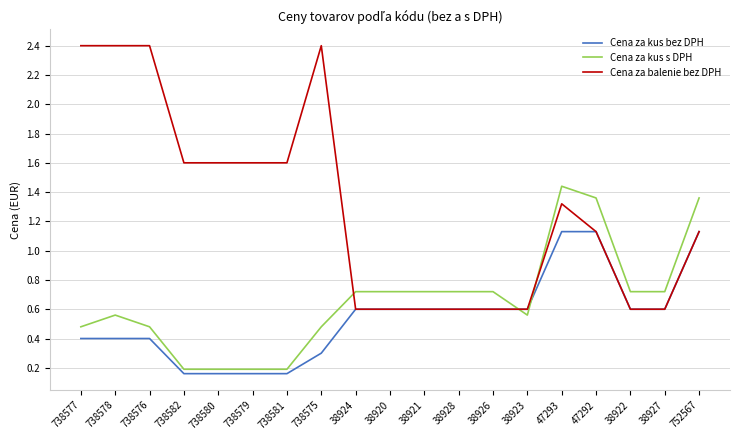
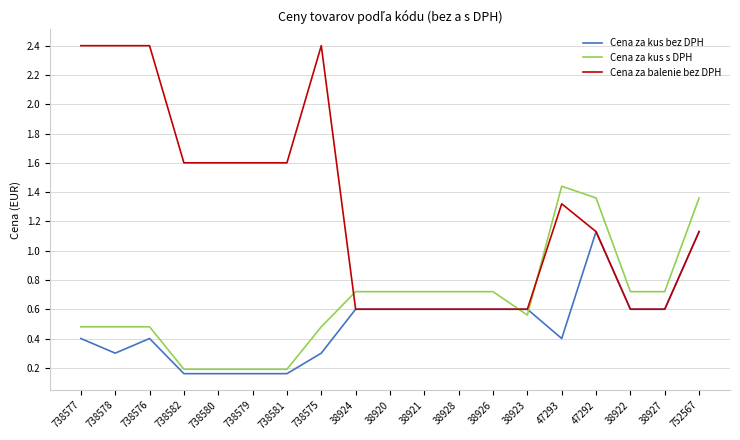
  {
    "Cena za kus bez DPH": {
      "738577": 0.40,
-     "738578": 0.4,
+     "738578": 0.3,
      "738576": 0.40,
      "738582": 0.16,
      "738580": 0.16,
      "738579": 0.16,
      "738581": 0.16,
      "738575": 0.30,
-     "47293": 1.13
+     "47293": 0.40
    },
    "Cena za kus s DPH": {
      "738577": 0.48,
-     "738578": 0.56,
+     "738578": 0.48,
      "738576": 0.48,
      "738582": 0.19,
      "738580": 0.19,
      "738579": 0.19,
      "738581": 0.19,
      "738575": 0.48,
      "38924": 0.72,
      "38920": 0.72,
      "38921": 0.72,
      "38928": 0.72,
      "38926": 0.72,
      "38923": 0.56,
      "47293": 1.44,
      "47292": 1.36,
      "38922": 0.72,
      "38927": 0.72,
      "752567": 1.36
    },
    "Cena za balenie bez DPH": {
      "738577": 2.40,
      "738578": 2.40,
      "738576": 2.40,
      "738582": 1.60,
      "738580": 1.60,
      "738579": 1.60,
      "738581": 1.60,
      "738575": 2.40,
      "47293": 1.32
    }
  }
